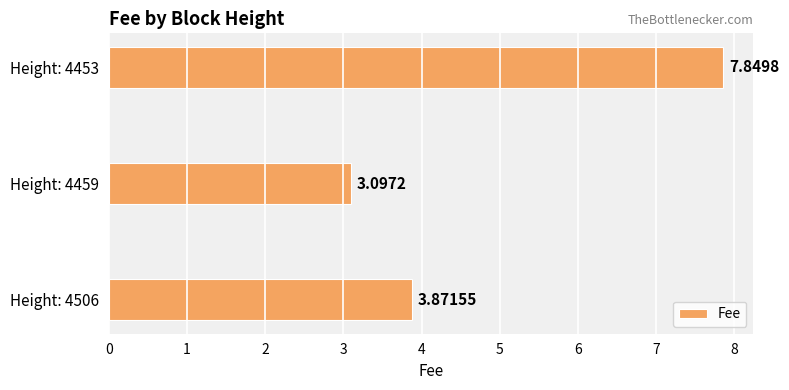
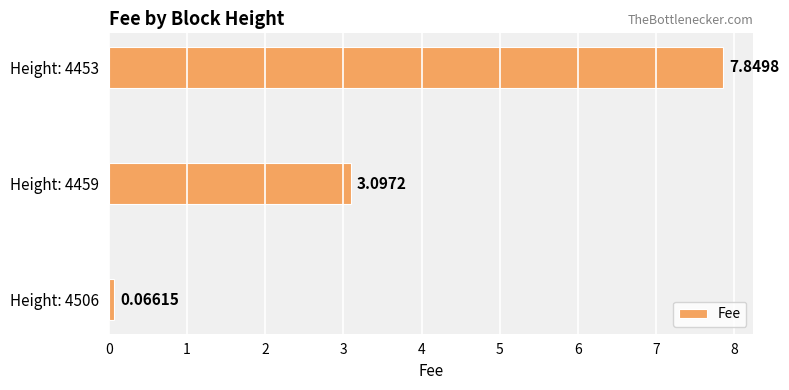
  {
    "Height: 4453": 7.8498,
    "Height: 4459": 3.0972,
-   "Height: 4506": 3.87155
+   "Height: 4506": 0.06615
  }
